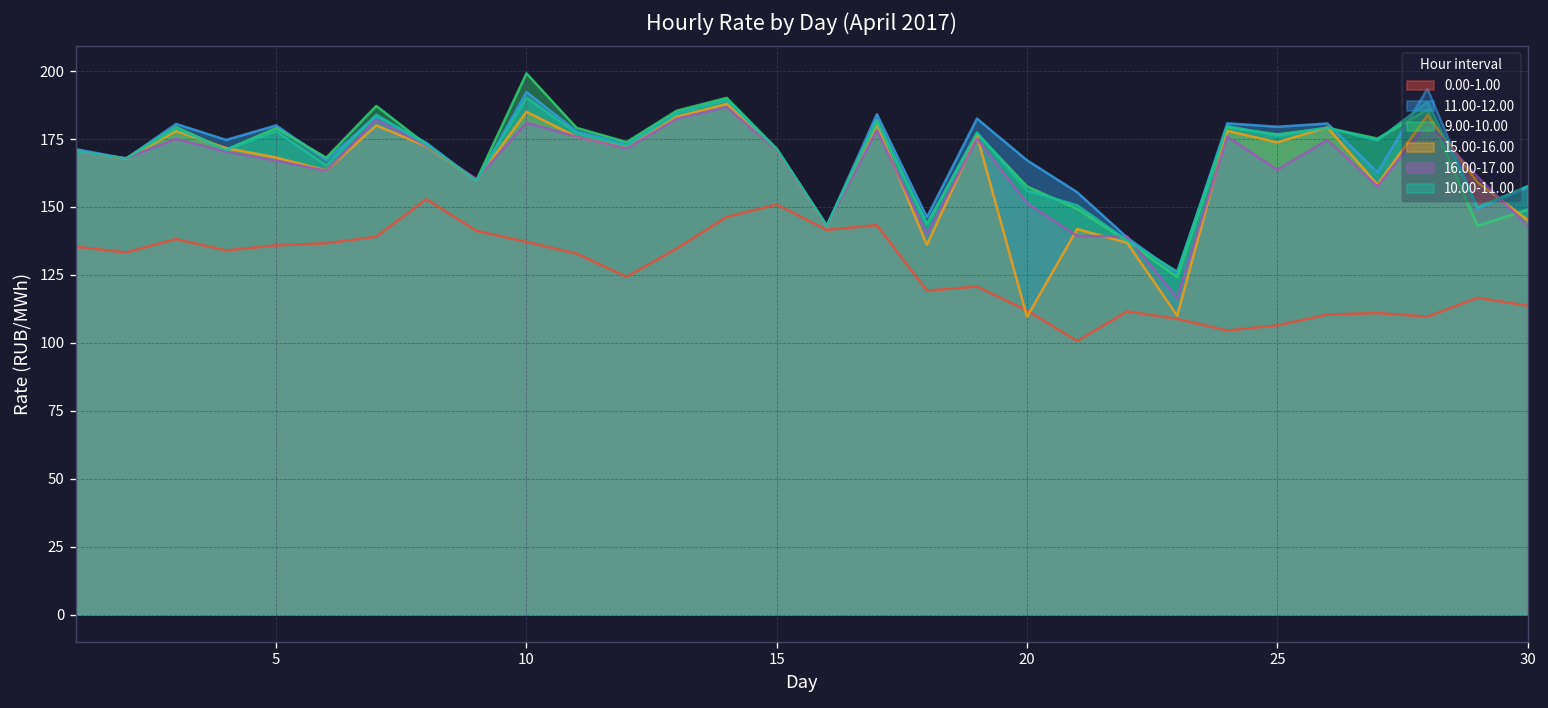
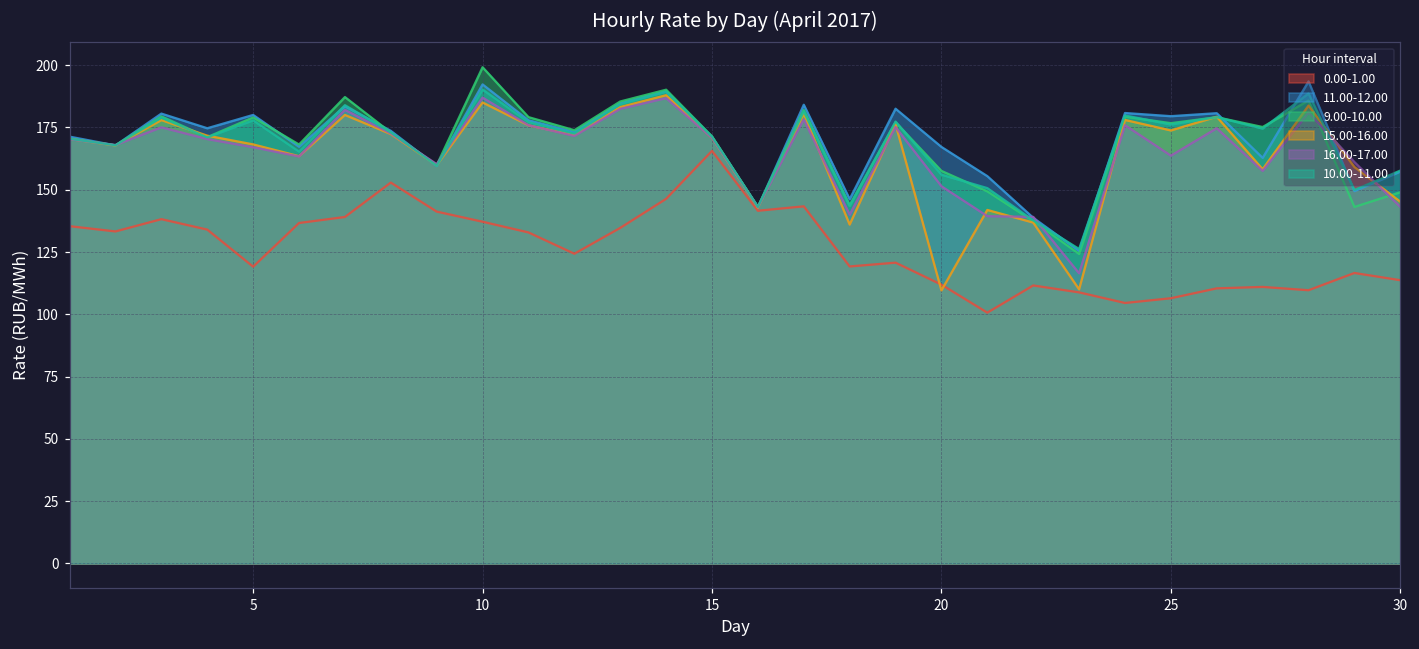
  {
    "0.00-1.00": {
-     "5": 136,
+     "5": 119,
      "10": 137,
-     "15": 151,
+     "15": 166,
      "20": 112,
      "25": 106,
      "30": 114
    },
    "15.00-16.00": {
      "10": 185,
      "20": 110,
      "25": 174,
      "30": 145
    },
    "16.00-17.00": {
-     "10": 181,
+     "10": 187,
      "20": 151,
      "25": 164,
      "30": 143
    }
  }
